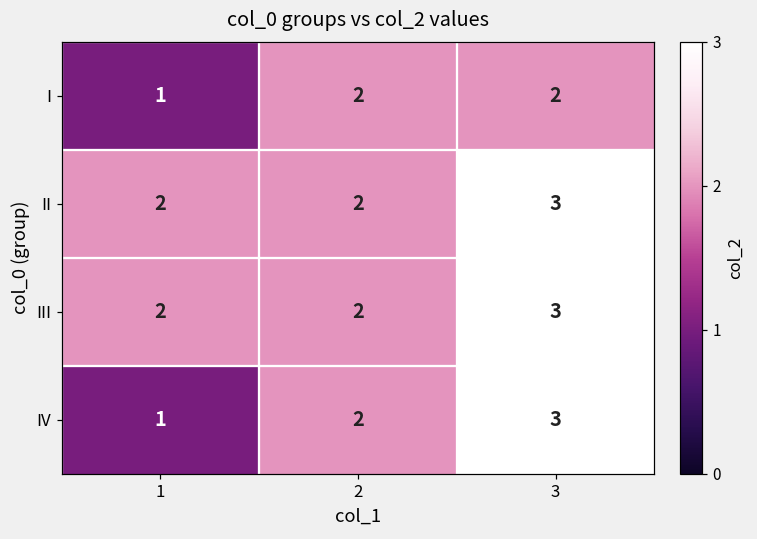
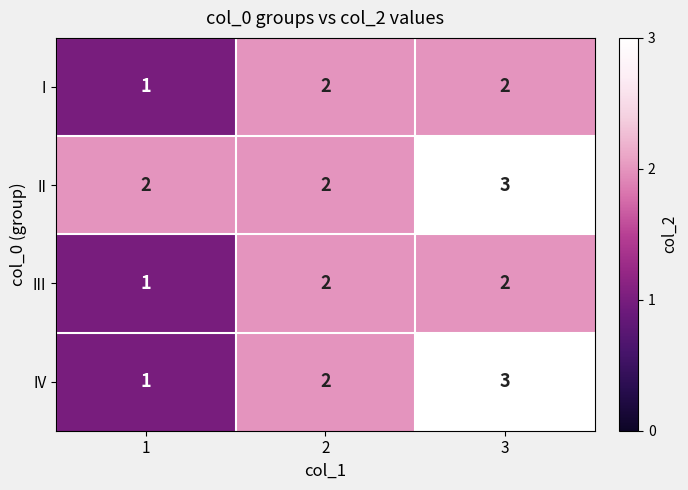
  {
    "I": {
      "1": 1,
      "2": 2,
      "3": 2
    },
    "II": {
      "1": 2,
      "2": 2,
      "3": 3
    },
    "III": {
-     "1": 2,
+     "1": 1,
      "2": 2,
-     "3": 3
+     "3": 2
    },
    "IV": {
      "1": 1,
      "2": 2,
      "3": 3
    }
  }
